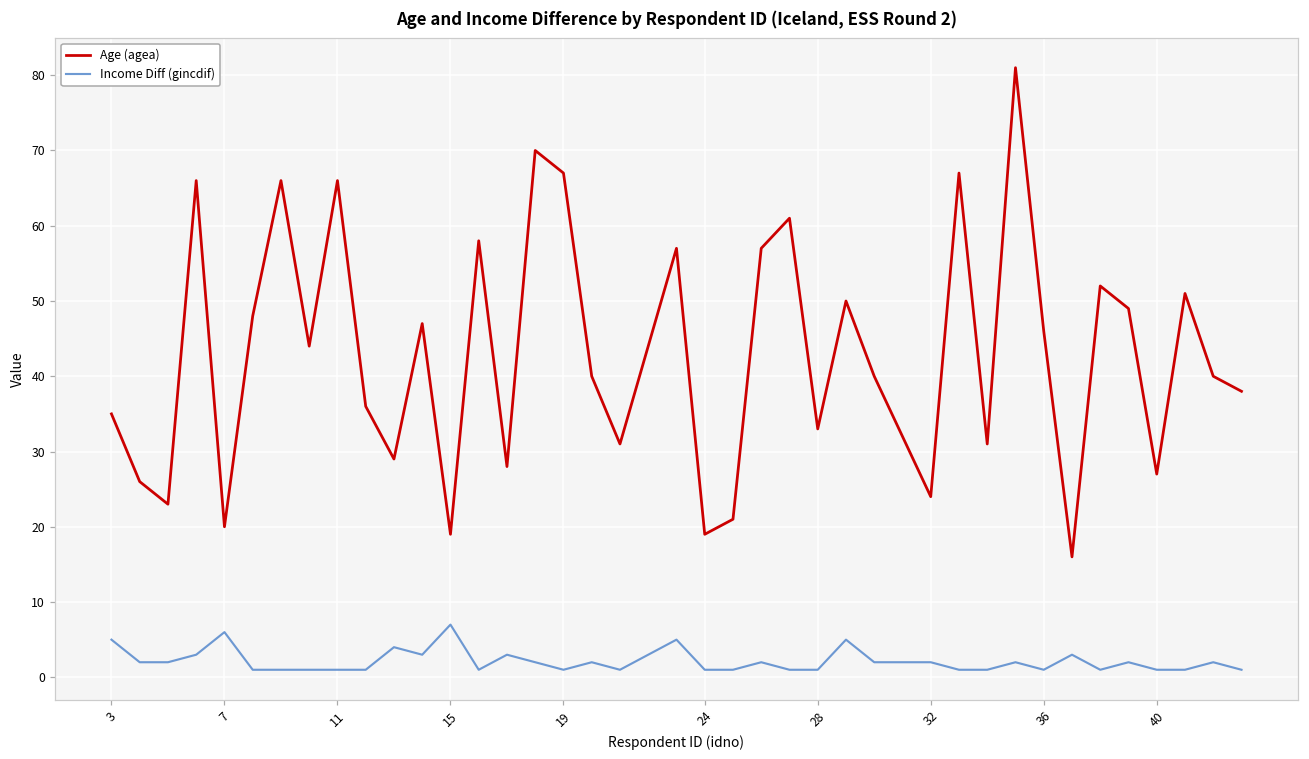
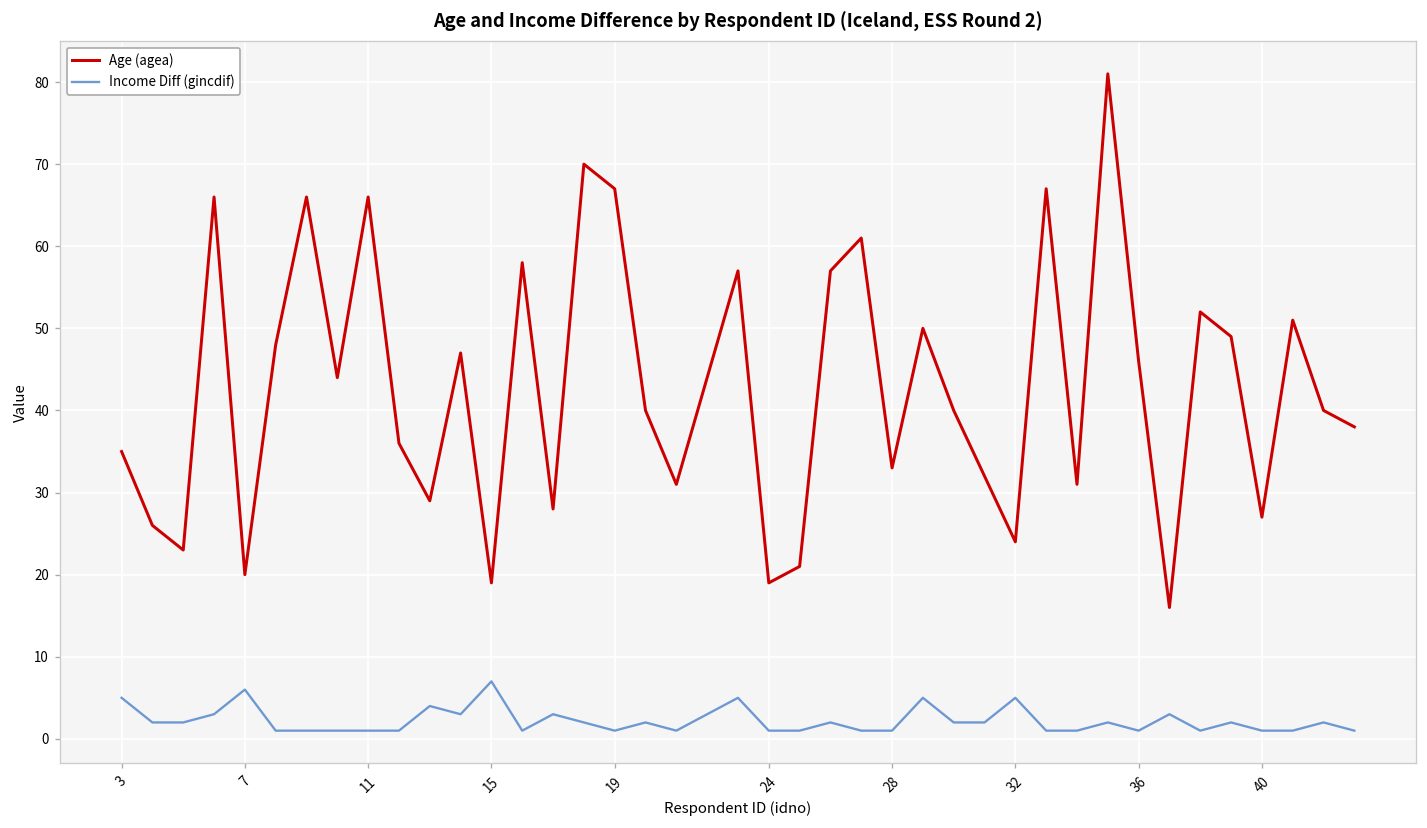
  {
    "Age (agea)": {
      "3": 35,
      "7": 20,
      "11": 66,
      "15": 19,
      "19": 67,
      "24": 19,
      "28": 33,
      "32": 24,
      "36": 46,
      "40": 27
    },
    "Income Diff (gincdif)": {
      "3": 5,
      "7": 6,
      "11": 1,
      "15": 7,
      "19": 1,
      "24": 1,
      "28": 1,
-     "32": 2,
+     "32": 5,
      "36": 1,
      "40": 1
    }
  }
